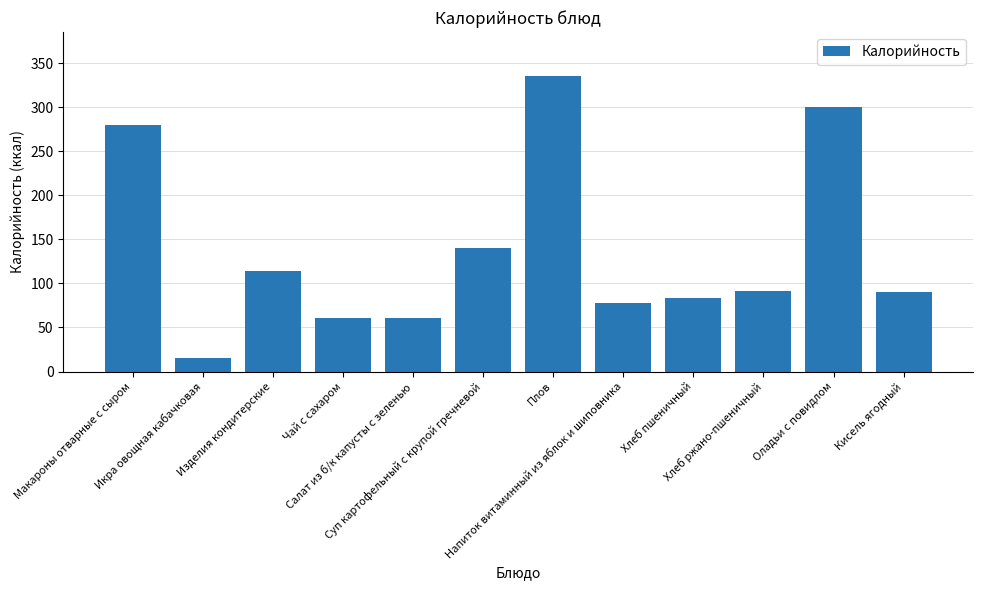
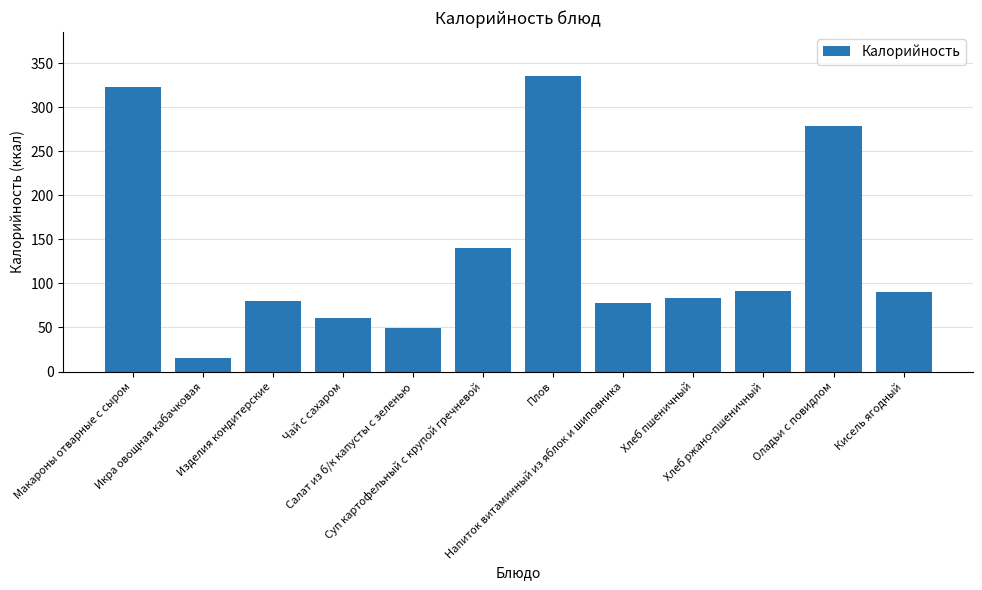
  {
-   "Макароны отварные с сыром": 280,
+   "Макароны отварные с сыром": 320,
    "Икра овощная кабачковая": 20,
-   "Изделия кондитерские": 110,
+   "Изделия кондитерские": 80,
    "Чай с сахаром": 60,
-   "Салат из б/к капусты с зеленью": 60,
+   "Салат из б/к капусты с зеленью": 50,
    "Суп картофельный с крупой гречневой": 140,
    "Плов": 330,
    "Напиток витаминный из яблок и шиповника": 80,
    "Хлеб пшеничный": 80,
    "Хлеб ржано-пшеничный": 90,
-   "Оладьи с повидлом": 300,
+   "Оладьи с повидлом": 280,
    "Кисель ягодный": 90
  }
